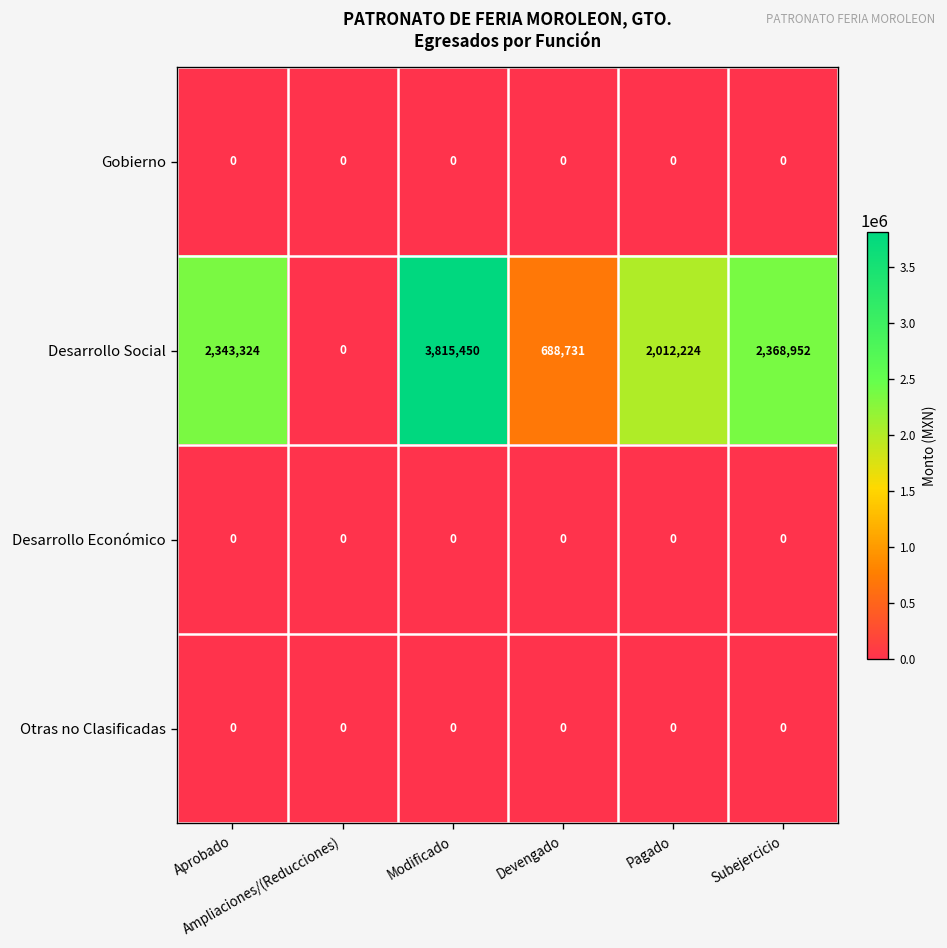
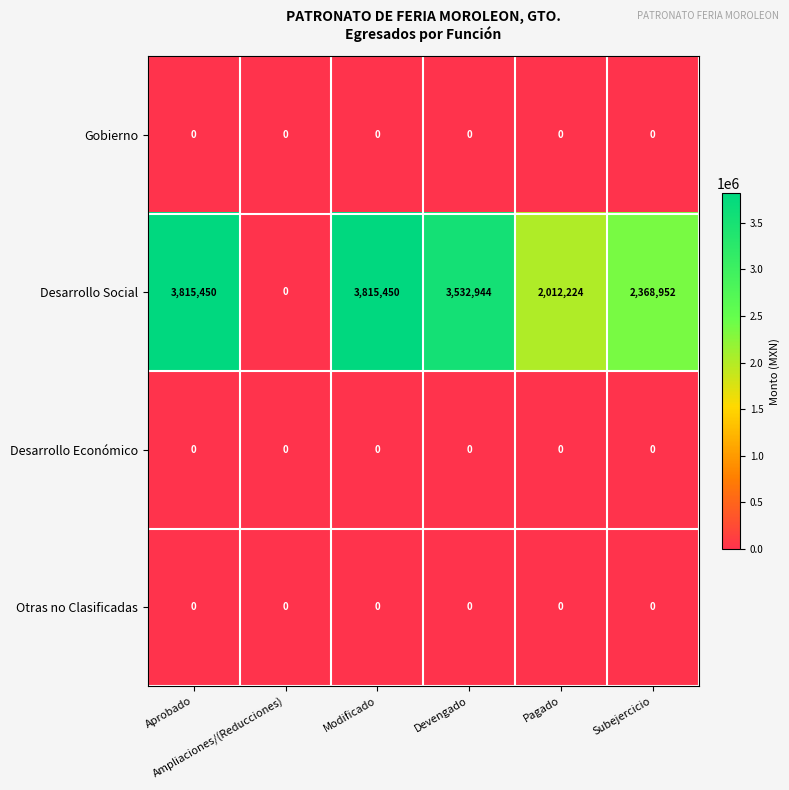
  {
    "Gobierno": {
      "Aprobado": "0",
      "Ampliaciones/(Reducciones)": "0",
      "Modificado": "0",
      "Devengado": "0",
      "Pagado": "0",
      "Subejercicio": "0"
    },
    "Desarrollo Social": {
-     "Aprobado": "2,343,324",
+     "Aprobado": "3,815,450",
      "Ampliaciones/(Reducciones)": "0",
      "Modificado": "3,815,450",
-     "Devengado": "688,731",
+     "Devengado": "3,532,944",
      "Pagado": "2,012,224",
      "Subejercicio": "2,368,952"
    },
    "Desarrollo Económico": {
      "Aprobado": "0",
      "Ampliaciones/(Reducciones)": "0",
      "Modificado": "0",
      "Devengado": "0",
      "Pagado": "0",
      "Subejercicio": "0"
    },
    "Otras no Clasificadas": {
      "Aprobado": "0",
      "Ampliaciones/(Reducciones)": "0",
      "Modificado": "0",
      "Devengado": "0",
      "Pagado": "0",
      "Subejercicio": "0"
    }
  }
